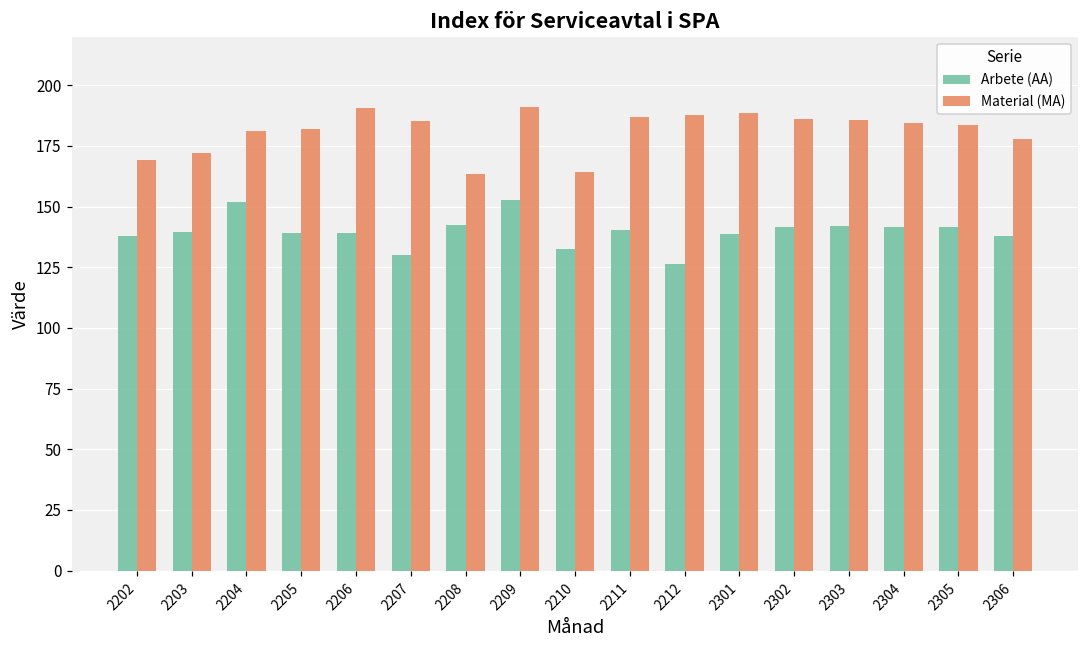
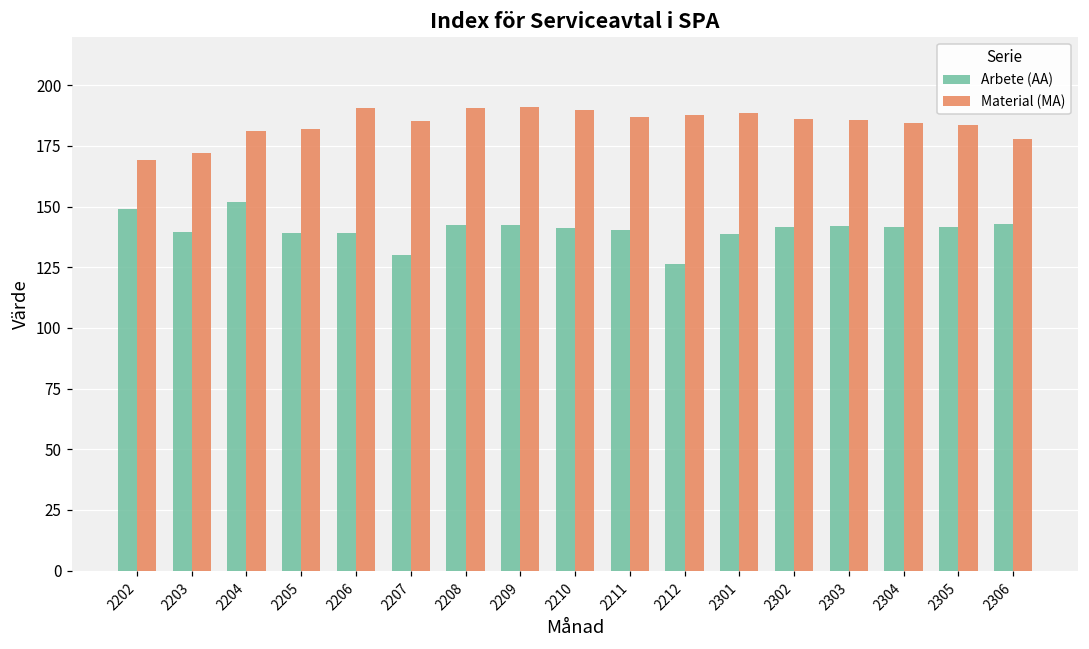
  {
    "Arbete (AA)": {
-     "2202": 138,
+     "2202": 149,
      "2203": 140,
      "2204": 152,
      "2205": 139,
      "2206": 139,
      "2207": 130,
      "2208": 142,
-     "2209": 153,
-     "2210": 133,
+     "2209": 142,
+     "2210": 141,
      "2211": 140,
      "2212": 126,
      "2301": 139,
      "2302": 141,
      "2303": 142,
      "2304": 142,
      "2305": 142,
-     "2306": 138
+     "2306": 143
    },
    "Material (MA)": {
      "2202": 169,
      "2203": 172,
      "2204": 181,
      "2205": 182,
      "2206": 191,
      "2207": 185,
-     "2208": 163,
+     "2208": 191,
      "2209": 191,
-     "2210": 164,
+     "2210": 190,
      "2211": 187,
      "2212": 188,
      "2301": 189,
      "2302": 186,
      "2303": 186,
      "2304": 185,
      "2305": 184,
      "2306": 178
    }
  }
